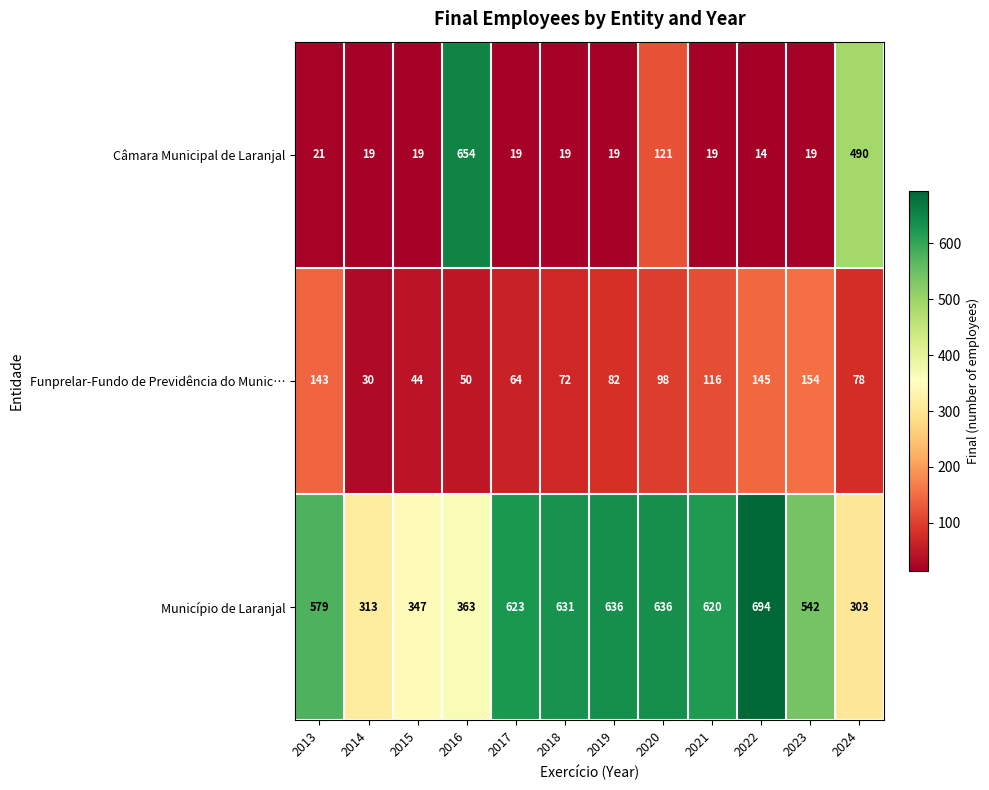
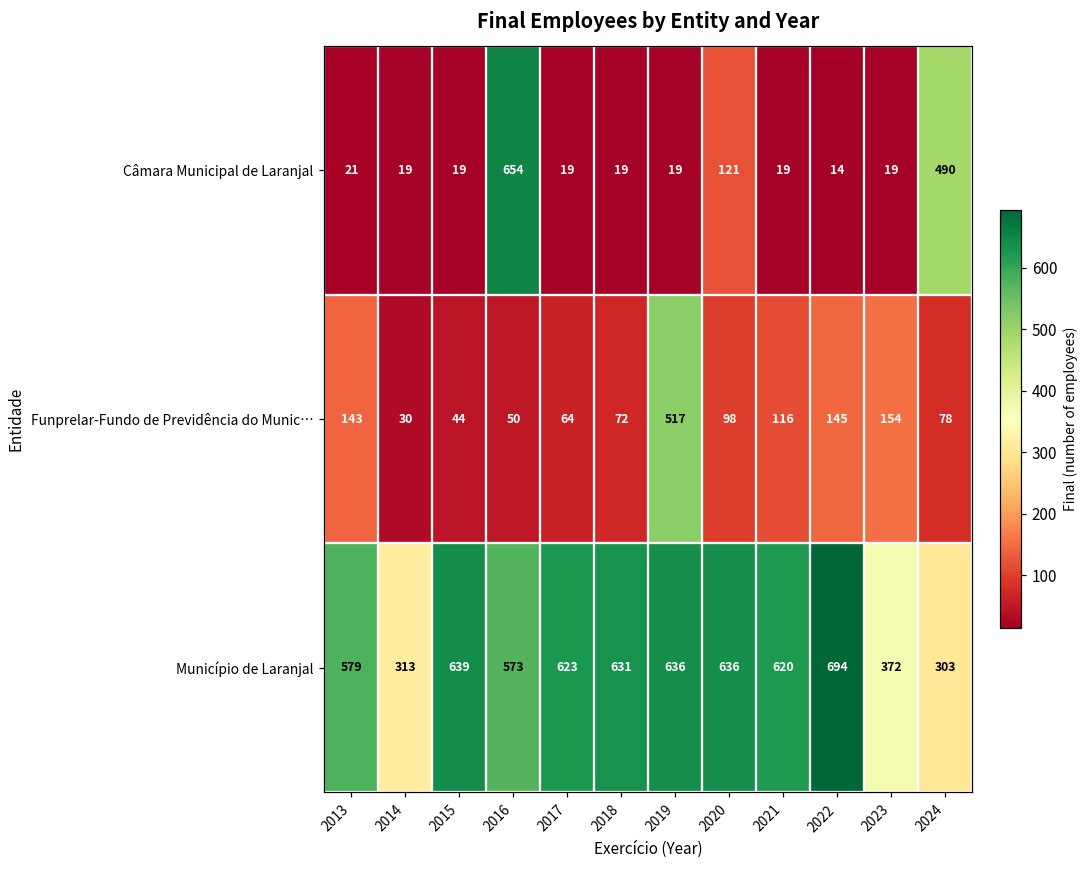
  {
    "Câmara Municipal de Laranjal": {
      "2013": 21,
      "2014": 19,
      "2015": 19,
      "2016": 654,
      "2017": 19,
      "2018": 19,
      "2019": 19,
      "2020": 121,
      "2021": 19,
      "2022": 14,
      "2023": 19,
      "2024": 490
    },
    "Funprelar-Fundo de Previdência do Munic…": {
      "2013": 143,
      "2014": 30,
      "2015": 44,
      "2016": 50,
      "2017": 64,
      "2018": 72,
-     "2019": 82,
+     "2019": 517,
      "2020": 98,
      "2021": 116,
      "2022": 145,
      "2023": 154,
      "2024": 78
    },
    "Município de Laranjal": {
      "2013": 579,
      "2014": 313,
-     "2015": 347,
-     "2016": 363,
+     "2015": 639,
+     "2016": 573,
      "2017": 623,
      "2018": 631,
      "2019": 636,
      "2020": 636,
      "2021": 620,
      "2022": 694,
-     "2023": 542,
+     "2023": 372,
      "2024": 303
    }
  }
